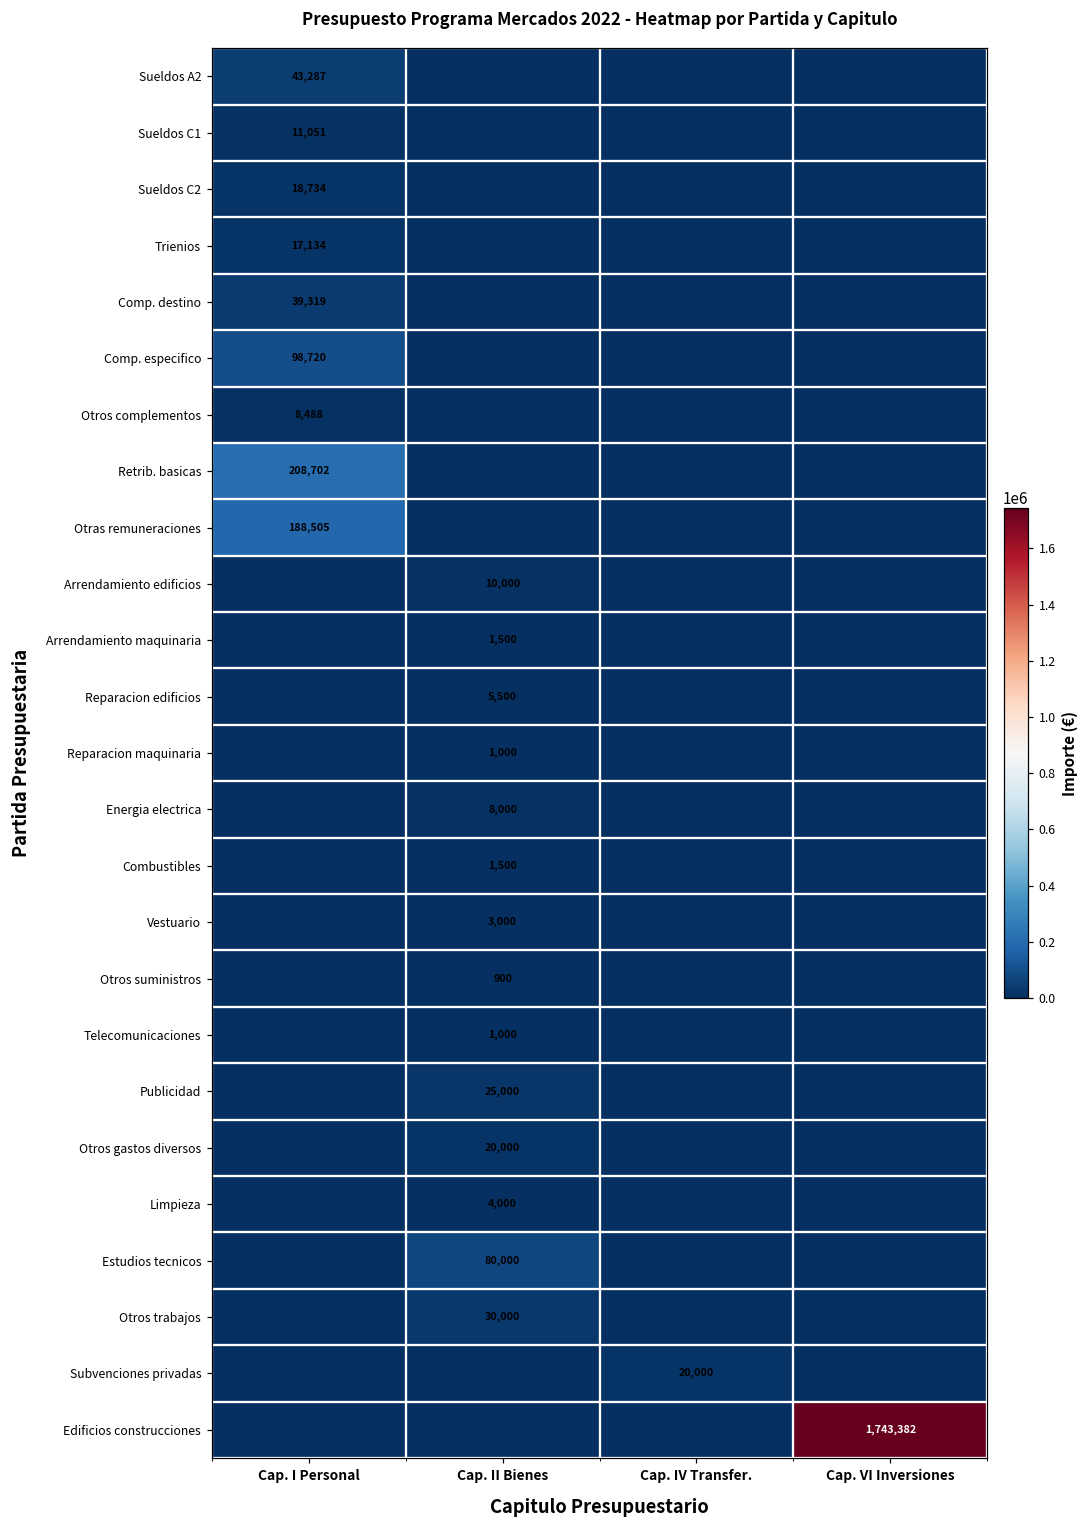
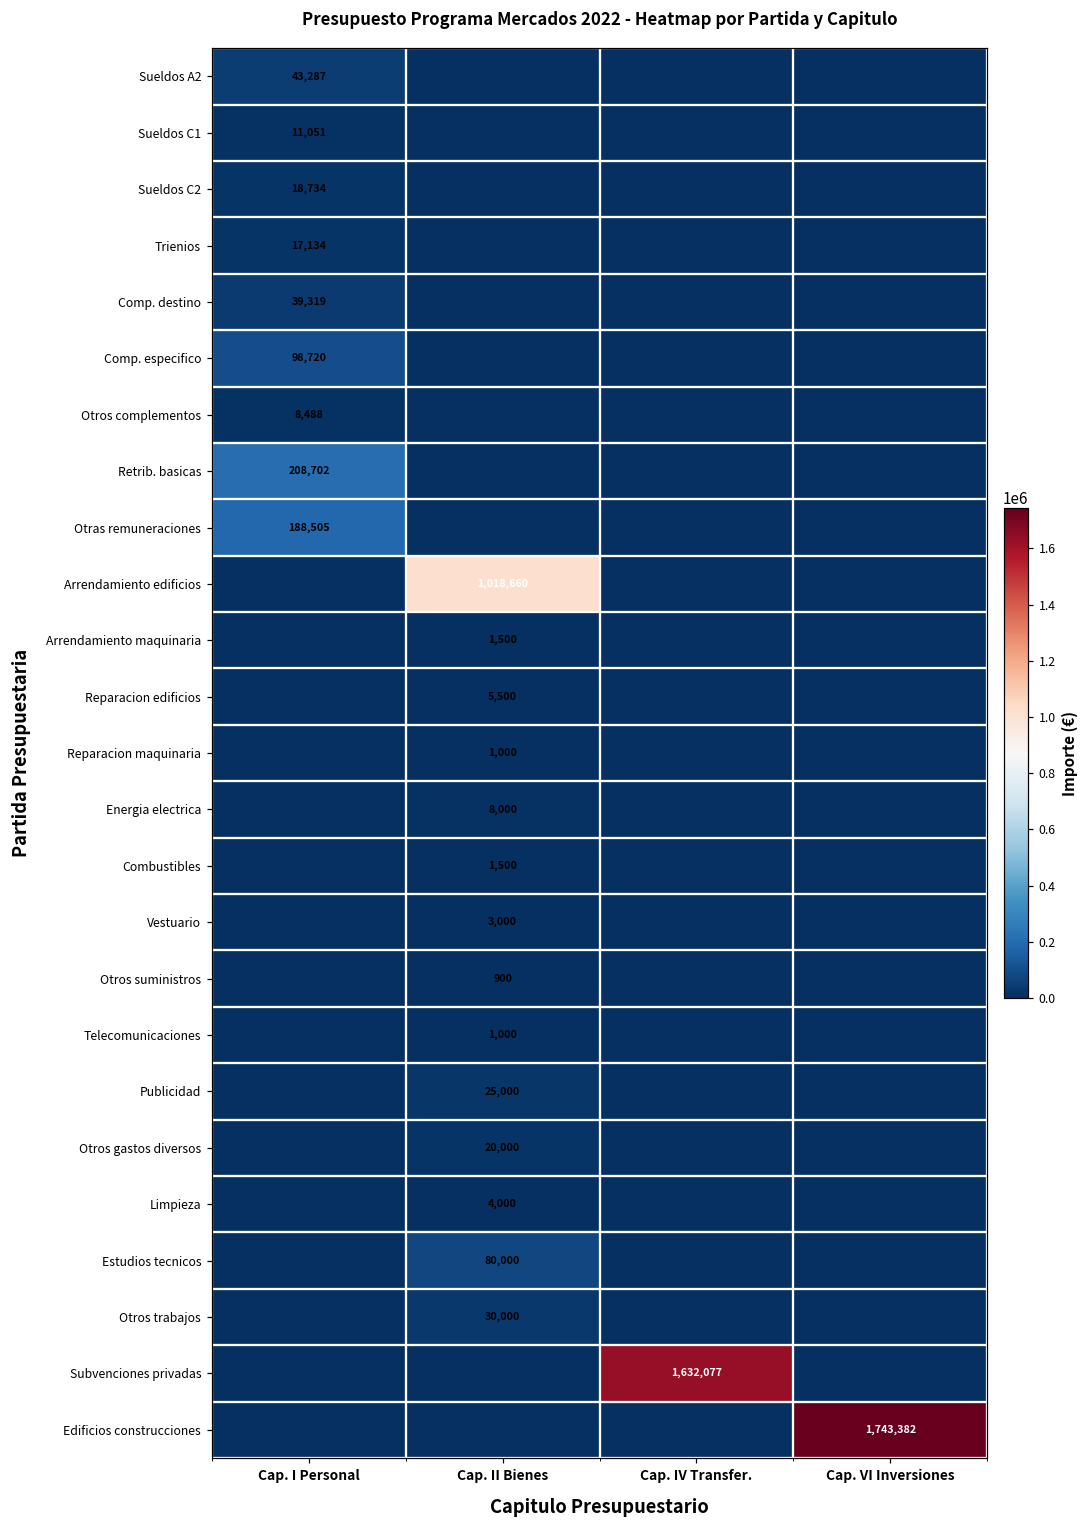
  {
    "Sueldos A2": {
      "Cap. I Personal": "43,287"
    },
    "Sueldos C1": {
      "Cap. I Personal": "11,051"
    },
    "Sueldos C2": {
      "Cap. I Personal": "18,734"
    },
    "Trienios": {
      "Cap. I Personal": "17,134"
    },
    "Comp. destino": {
      "Cap. I Personal": "39,319"
    },
    "Comp. especifico": {
      "Cap. I Personal": "98,720"
    },
    "Otros complementos": {
      "Cap. I Personal": "8,488"
    },
    "Retrib. basicas": {
      "Cap. I Personal": "208,702"
    },
    "Otras remuneraciones": {
      "Cap. I Personal": "188,505"
    },
    "Arrendamiento edificios": {
-     "Cap. II Bienes": "10,000"
+     "Cap. II Bienes": "1,018,660"
    },
    "Arrendamiento maquinaria": {
      "Cap. II Bienes": "1,500"
    },
    "Reparacion edificios": {
      "Cap. II Bienes": "5,500"
    },
    "Reparacion maquinaria": {
      "Cap. II Bienes": "1,000"
    },
    "Energia electrica": {
      "Cap. II Bienes": "8,000"
    },
    "Combustibles": {
      "Cap. II Bienes": "1,500"
    },
    "Vestuario": {
      "Cap. II Bienes": "3,000"
    },
    "Otros suministros": {
      "Cap. II Bienes": "900"
    },
    "Telecomunicaciones": {
      "Cap. II Bienes": "1,000"
    },
    "Publicidad": {
      "Cap. II Bienes": "25,000"
    },
    "Otros gastos diversos": {
      "Cap. II Bienes": "20,000"
    },
    "Limpieza": {
      "Cap. II Bienes": "4,000"
    },
    "Estudios tecnicos": {
      "Cap. II Bienes": "80,000"
    },
    "Otros trabajos": {
      "Cap. II Bienes": "30,000"
    },
    "Subvenciones privadas": {
-     "Cap. IV Transfer.": "20,000"
+     "Cap. IV Transfer.": "1,632,077"
    },
    "Edificios construcciones": {
      "Cap. VI Inversiones": "1,743,382"
    }
  }
